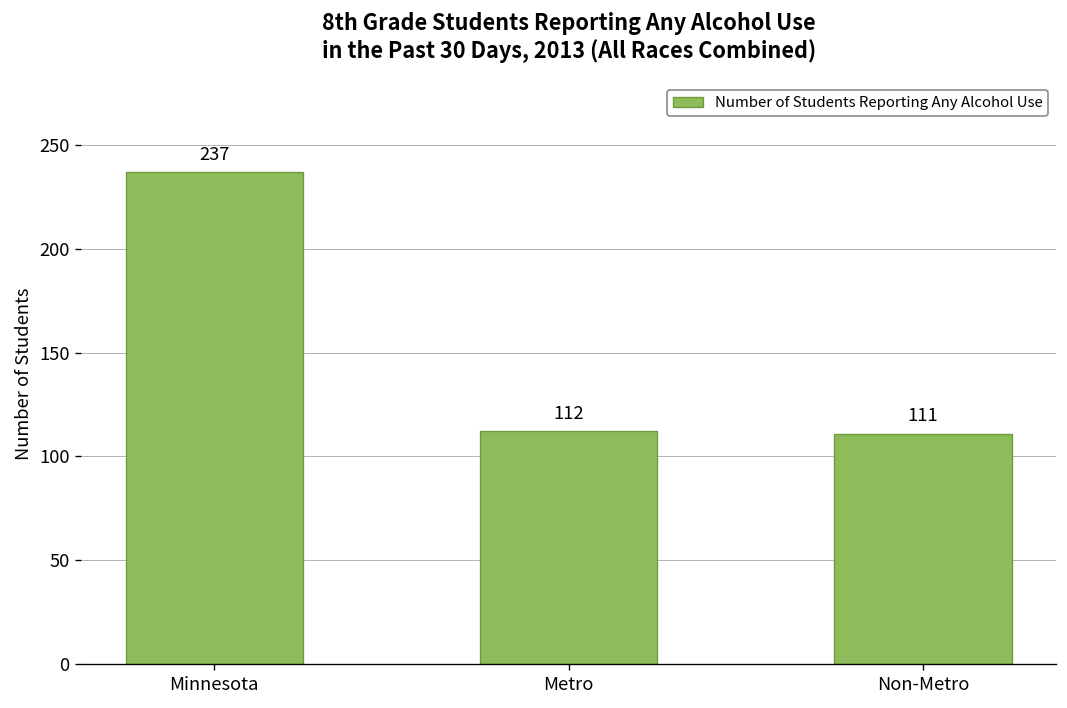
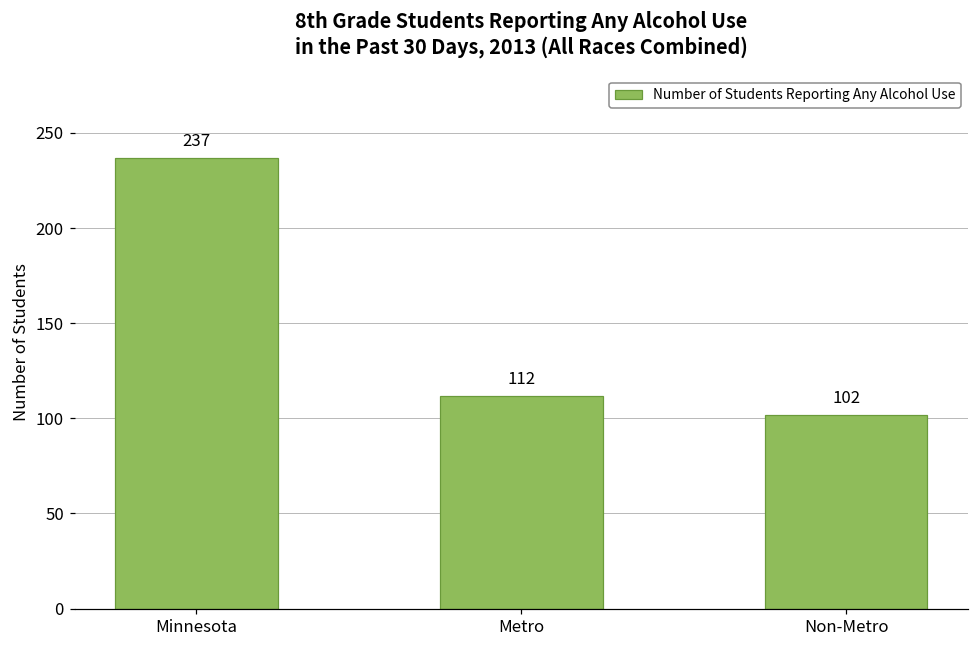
  {
    "Minnesota": 237,
    "Metro": 112,
-   "Non-Metro": 111
+   "Non-Metro": 102
  }
